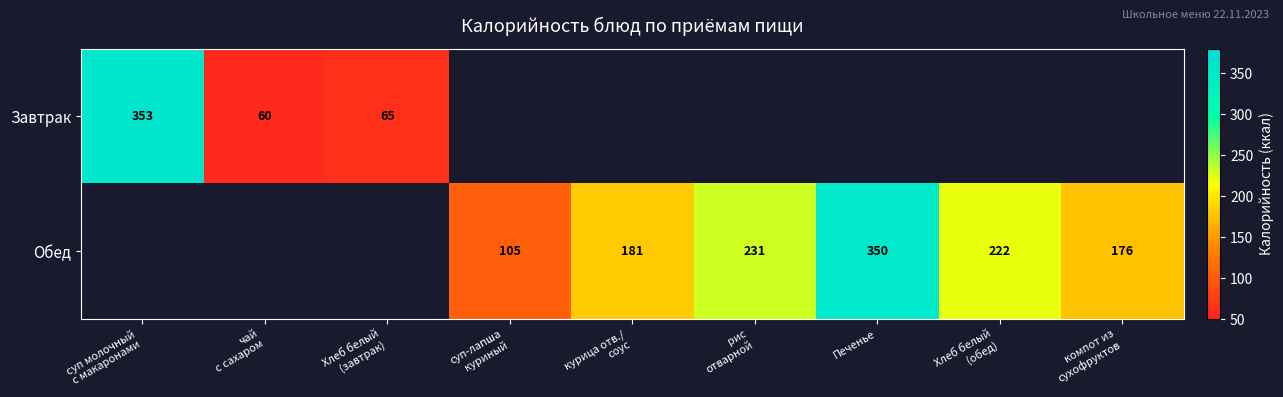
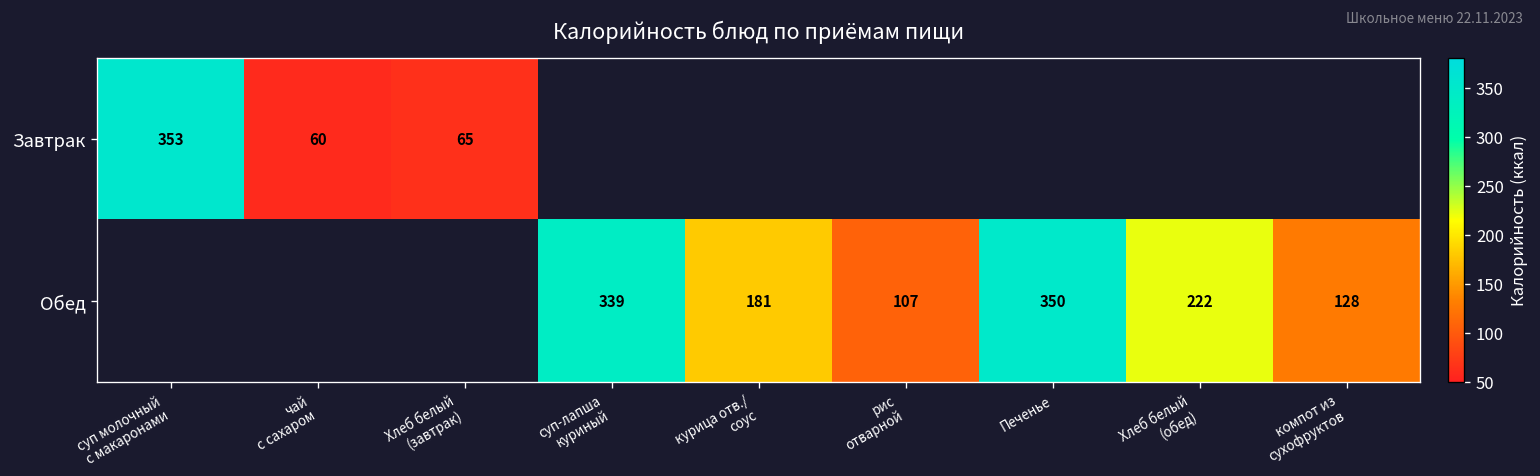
  {
    "Завтрак": {
      "суп молочный с макаронами": 353,
      "чай с сахаром": 60,
      "Хлеб белый (завтрак)": 65
    },
    "Обед": {
-     "суп-лапша куриный": 105,
+     "суп-лапша куриный": 339,
      "курица отв./ соус": 181,
-     "рис отварной": 231,
+     "рис отварной": 107,
      "Печенье": 350,
      "Хлеб белый (обед)": 222,
-     "компот из сухофруктов": 176
+     "компот из сухофруктов": 128
    }
  }
